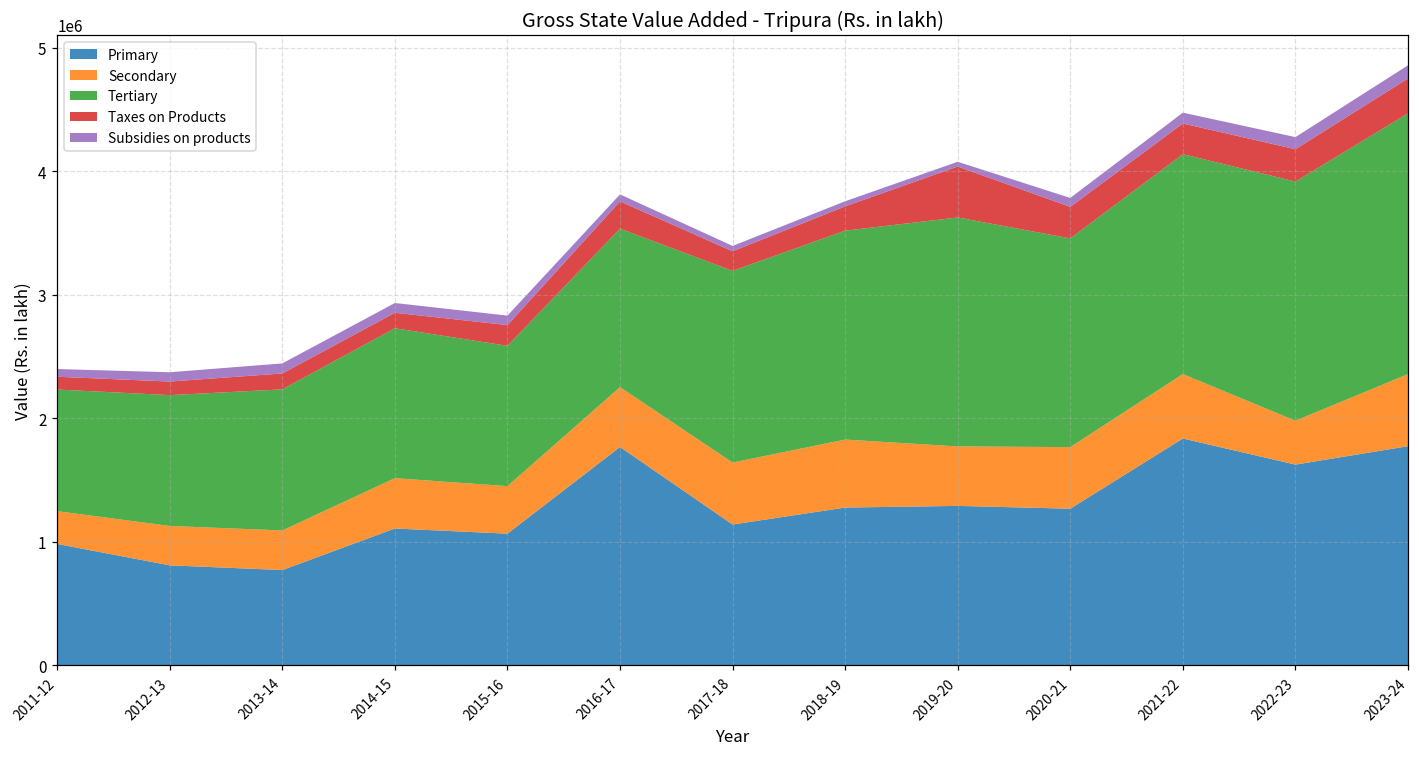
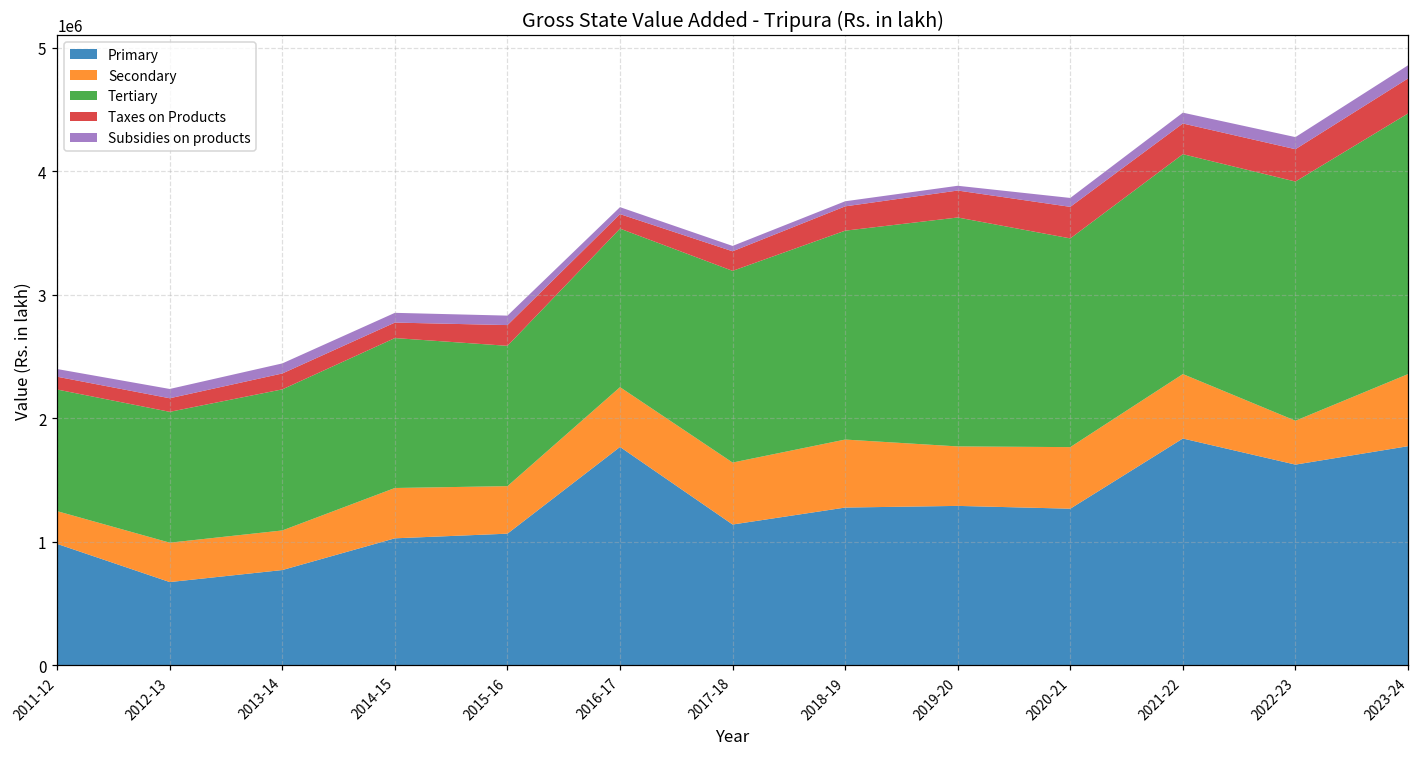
  {
    "Primary": {
      "2011-12": 980000,
-     "2012-13": 810000,
+     "2012-13": 670000,
      "2013-14": 770000,
-     "2014-15": 1110000,
+     "2014-15": 1030000,
      "2015-16": 1070000,
      "2016-17": 1770000,
      "2017-18": 1140000,
      "2018-19": 1280000,
      "2019-20": 1290000,
      "2020-21": 1270000,
      "2021-22": 1840000,
      "2022-23": 1630000,
      "2023-24": 1770000
    },
    "Secondary": {
      "2011-12": 270000,
      "2012-13": 320000,
      "2013-14": 320000,
      "2014-15": 410000,
      "2015-16": 380000,
      "2016-17": 480000,
      "2017-18": 500000,
      "2018-19": 550000,
      "2019-20": 480000,
      "2020-21": 500000,
      "2021-22": 520000,
      "2022-23": 360000,
      "2023-24": 580000
    },
    "Tertiary": {
      "2011-12": 980000,
      "2012-13": 1060000,
      "2013-14": 1140000,
      "2014-15": 1210000,
      "2015-16": 1140000,
      "2016-17": 1280000,
      "2017-18": 1550000,
      "2018-19": 1690000,
      "2019-20": 1850000,
      "2020-21": 1690000,
      "2021-22": 1780000,
      "2022-23": 1940000,
      "2023-24": 2110000
    },
    "Taxes on Products": {
      "2011-12": 100000,
      "2012-13": 110000,
      "2013-14": 130000,
      "2014-15": 130000,
      "2015-16": 170000,
-     "2016-17": 220000,
+     "2016-17": 120000,
      "2017-18": 160000,
      "2018-19": 200000,
-     "2019-20": 410000,
+     "2019-20": 220000,
      "2020-21": 260000,
      "2021-22": 250000,
      "2022-23": 260000,
      "2023-24": 280000
    },
    "Subsidies on products": {
      "2011-12": 60000,
      "2012-13": 80000,
      "2013-14": 80000,
      "2014-15": 80000,
      "2015-16": 80000,
      "2016-17": 60000,
      "2017-18": 40000,
      "2018-19": 40000,
      "2019-20": 40000,
      "2020-21": 70000,
      "2021-22": 90000,
      "2022-23": 100000,
      "2023-24": 110000
    }
  }
